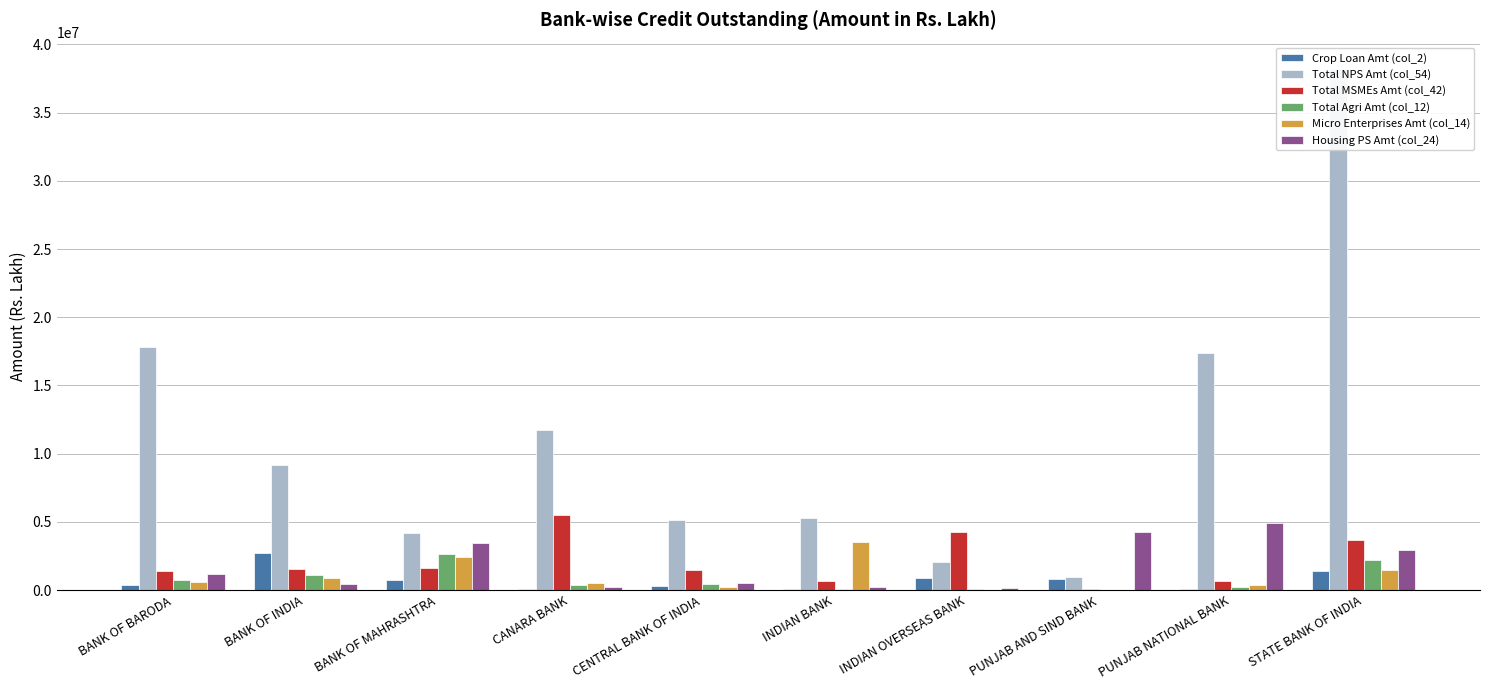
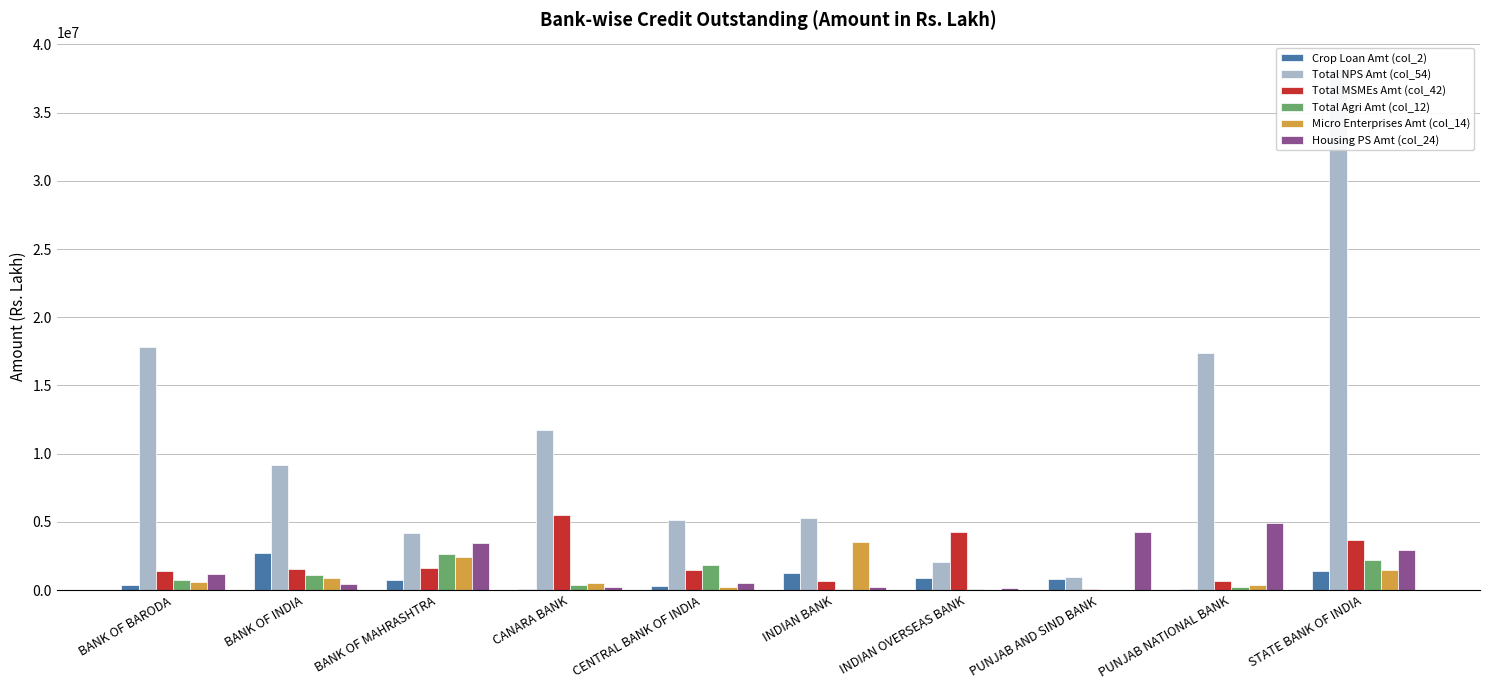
  {
    "Crop Loan Amt (col_2)": {
      "BANK OF BARODA": 400000,
      "BANK OF INDIA": 2700000,
      "BANK OF MAHRASHTRA": 800000,
      "CENTRAL BANK OF INDIA": 300000,
-     "INDIAN BANK": 100000,
+     "INDIAN BANK": 1300000,
      "INDIAN OVERSEAS BANK": 900000,
      "PUNJAB AND SIND BANK": 800000,
      "STATE BANK OF INDIA": 1400000
    },
    "Total NPS Amt (col_54)": {
      "BANK OF BARODA": 17800000,
      "BANK OF INDIA": 9200000,
      "BANK OF MAHRASHTRA": 4200000,
      "CANARA BANK": 11700000,
      "CENTRAL BANK OF INDIA": 5100000,
      "INDIAN BANK": 5300000,
      "INDIAN OVERSEAS BANK": 2100000,
      "PUNJAB AND SIND BANK": 1000000,
      "PUNJAB NATIONAL BANK": 17400000
    },
    "Total MSMEs Amt (col_42)": {
      "BANK OF BARODA": 1400000,
      "BANK OF INDIA": 1600000,
      "BANK OF MAHRASHTRA": 1600000,
      "CANARA BANK": 5500000,
      "CENTRAL BANK OF INDIA": 1500000,
      "INDIAN BANK": 600000,
      "INDIAN OVERSEAS BANK": 4200000,
      "PUNJAB NATIONAL BANK": 700000,
      "STATE BANK OF INDIA": 3700000
    },
    "Total Agri Amt (col_12)": {
      "BANK OF BARODA": 800000,
      "BANK OF INDIA": 1100000,
      "BANK OF MAHRASHTRA": 2700000,
      "CANARA BANK": 400000,
-     "CENTRAL BANK OF INDIA": 400000,
+     "CENTRAL BANK OF INDIA": 1800000,
      "PUNJAB NATIONAL BANK": 300000,
      "STATE BANK OF INDIA": 2200000
    },
    "Micro Enterprises Amt (col_14)": {
      "BANK OF BARODA": 600000,
      "BANK OF INDIA": 900000,
      "BANK OF MAHRASHTRA": 2500000,
      "CANARA BANK": 500000,
      "CENTRAL BANK OF INDIA": 200000,
      "INDIAN BANK": 3500000,
      "PUNJAB NATIONAL BANK": 400000,
      "STATE BANK OF INDIA": 1400000
    },
    "Housing PS Amt (col_24)": {
      "BANK OF BARODA": 1200000,
      "BANK OF INDIA": 500000,
      "BANK OF MAHRASHTRA": 3400000,
      "CANARA BANK": 200000,
      "CENTRAL BANK OF INDIA": 500000,
      "INDIAN BANK": 200000,
      "PUNJAB AND SIND BANK": 4300000,
      "PUNJAB NATIONAL BANK": 4900000,
      "STATE BANK OF INDIA": 2900000
    }
  }
